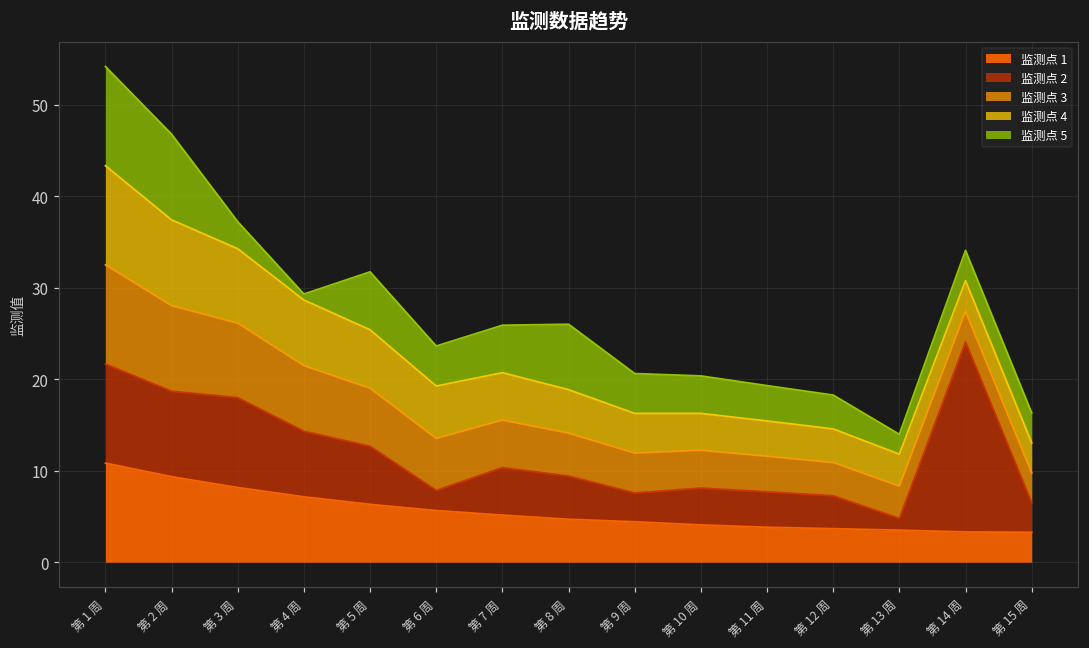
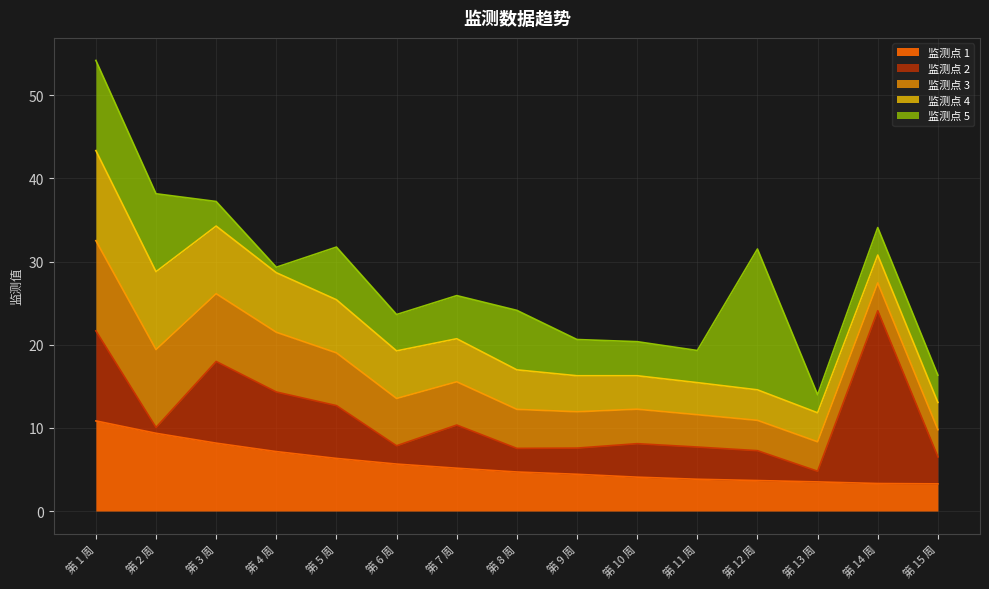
  {
    "监测点 2": {
      "第 1 周": 11,
-     "第 2 周": 9,
+     "第 2 周": 1,
      "第 3 周": 10,
      "第 4 周": 7,
      "第 5 周": 6,
      "第 6 周": 2,
      "第 7 周": 5,
-     "第 8 周": 5,
+     "第 8 周": 3,
      "第 9 周": 3,
      "第 10 周": 4,
      "第 11 周": 4,
      "第 12 周": 4,
      "第 13 周": 1,
      "第 14 周": 21,
      "第 15 周": 3
    },
    "监测点 5": {
      "第 1 周": 11,
      "第 2 周": 9,
      "第 3 周": 3,
      "第 4 周": 1,
      "第 5 周": 6,
      "第 6 周": 4,
      "第 7 周": 5,
      "第 8 周": 7,
      "第 9 周": 4,
      "第 10 周": 4,
      "第 11 周": 4,
-     "第 12 周": 4,
+     "第 12 周": 17,
      "第 13 周": 2,
      "第 14 周": 3,
      "第 15 周": 3
    }
  }
